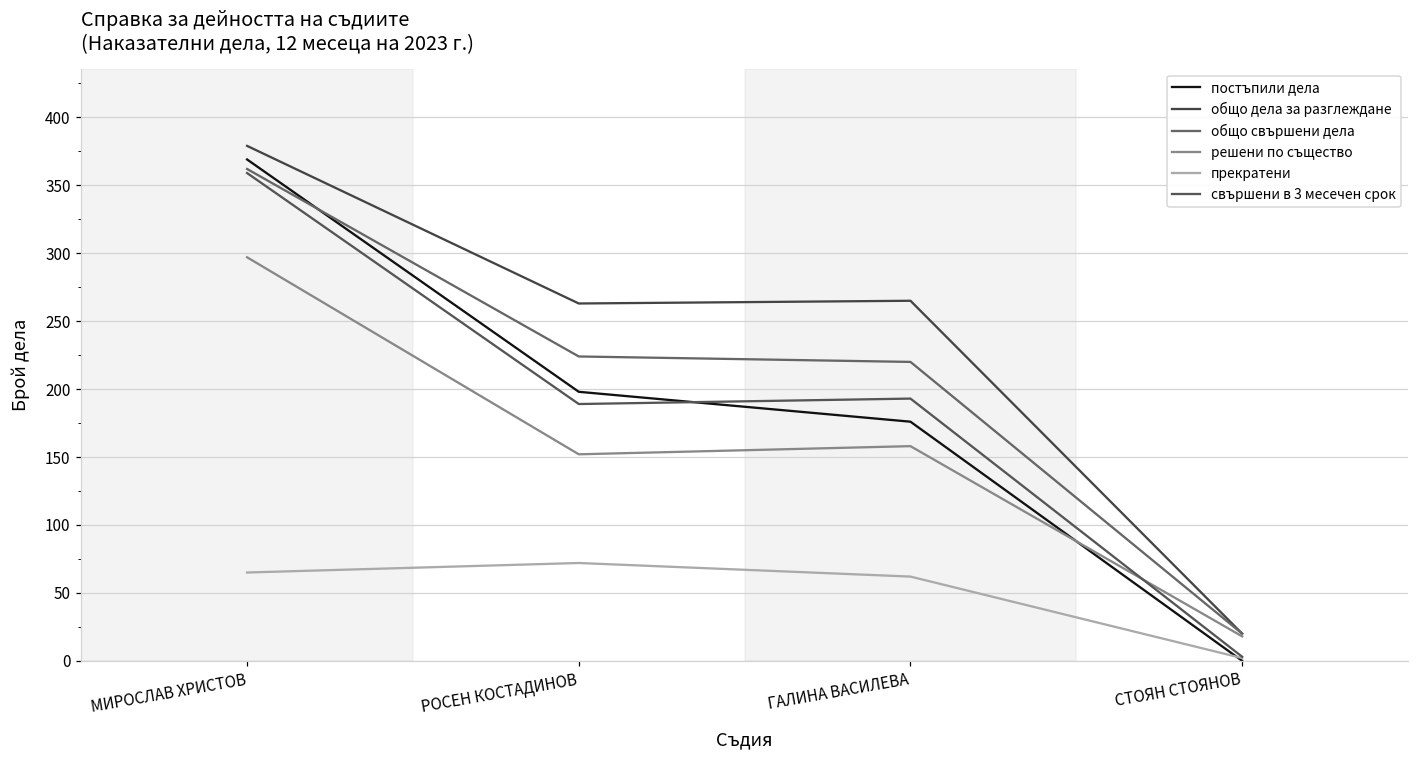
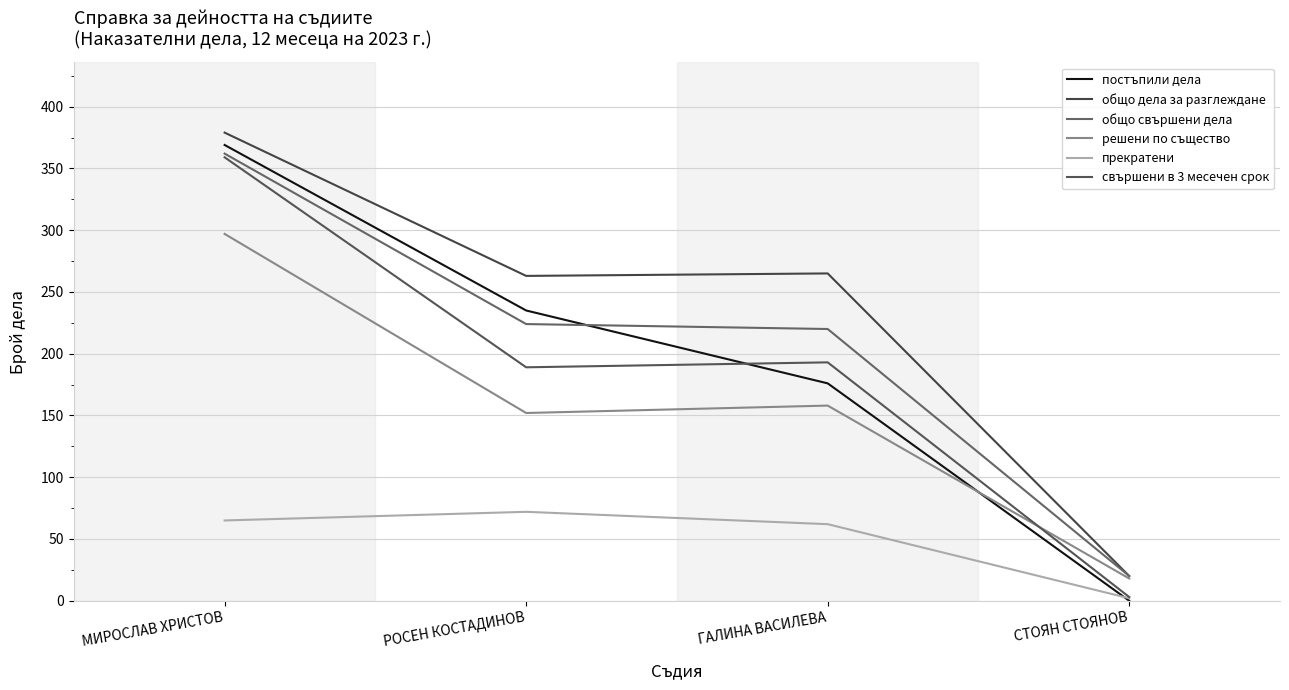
  {
    "постъпили дела": {
      "МИРОСЛАВ ХРИСТОВ": 369,
-     "РОСЕН КОСТАДИНОВ": 198,
+     "РОСЕН КОСТАДИНОВ": 235,
      "ГАЛИНА ВАСИЛЕВА": 176
    }
  }
